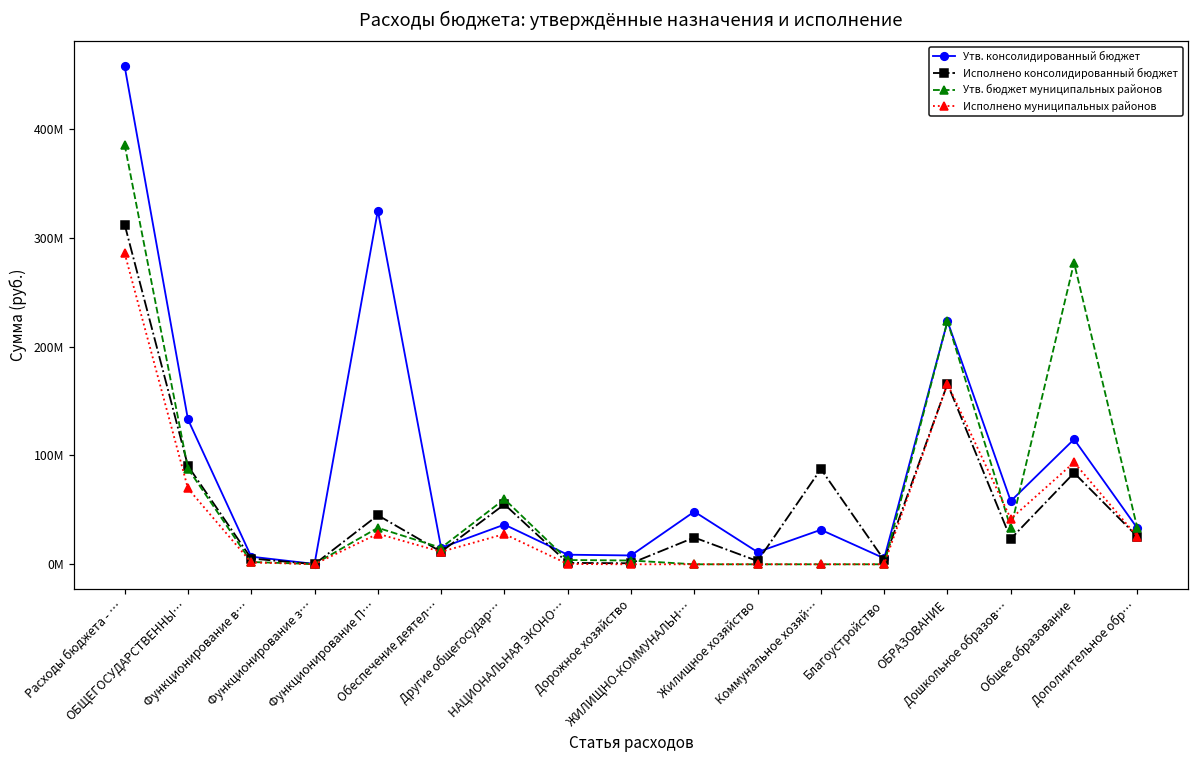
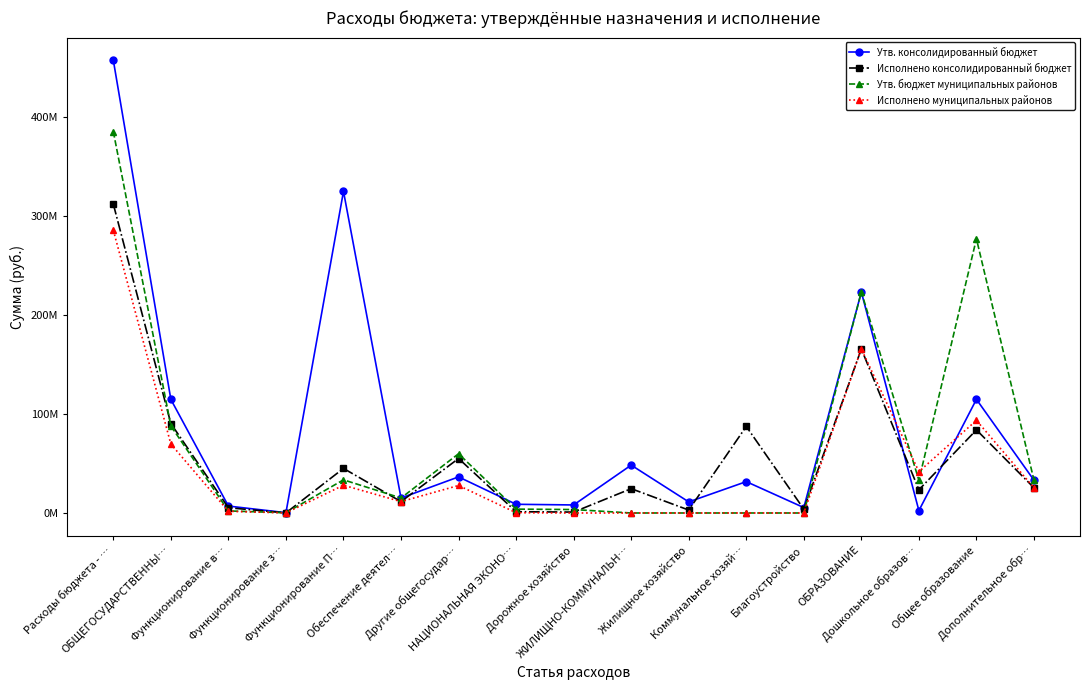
  {
    "Утв. консолидированный бюджет": {
      "Расходы бюджета - …": 460000000,
-     "ОБЩЕГОСУДАРСТВЕННЫ…": 130000000,
+     "ОБЩЕГОСУДАРСТВЕННЫ…": 110000000,
      "Функционирование П…": 330000000,
      "Другие общегосудар…": 40000000,
      "НАЦИОНАЛЬНАЯ ЭКОНО…": 10000000,
      "Дорожное хозяйство": 10000000,
      "ЖИЛИЩНО-КОММУНАЛЬН…": 50000000,
      "Жилищное хозяйство": 10000000,
      "Коммунальное хозяй…": 30000000,
-     "Дошкольное образов…": 60000000,
+     "Дошкольное образов…": 0,
      "Общее образование": 110000000
    },
    "Исполнено консолидированный бюджет": {
      "Расходы бюджета - …": 310000000,
      "Функционирование П…": 50000000,
      "Другие общегосудар…": 60000000,
      "ЖИЛИЩНО-КОММУНАЛЬН…": 20000000,
      "Жилищное хозяйство": 0,
      "Коммунальное хозяй…": 90000000,
      "Дошкольное образов…": 20000000,
      "Общее образование": 80000000
    },
    "Утв. бюджет муниципальных районов": {
      "Расходы бюджета - …": 390000000,
      "Функционирование П…": 30000000,
      "Другие общегосудар…": 60000000,
      "НАЦИОНАЛЬНАЯ ЭКОНО…": 0,
      "Дорожное хозяйство": 0,
      "Дошкольное образов…": 30000000,
      "Общее образование": 280000000
    },
    "Исполнено муниципальных районов": {
      "Расходы бюджета - …": 290000000,
      "ОБЩЕГОСУДАРСТВЕННЫ…": 70000000,
      "Функционирование П…": 30000000,
      "Другие общегосудар…": 30000000,
      "Дошкольное образов…": 40000000,
      "Общее образование": 90000000
    }
  }
